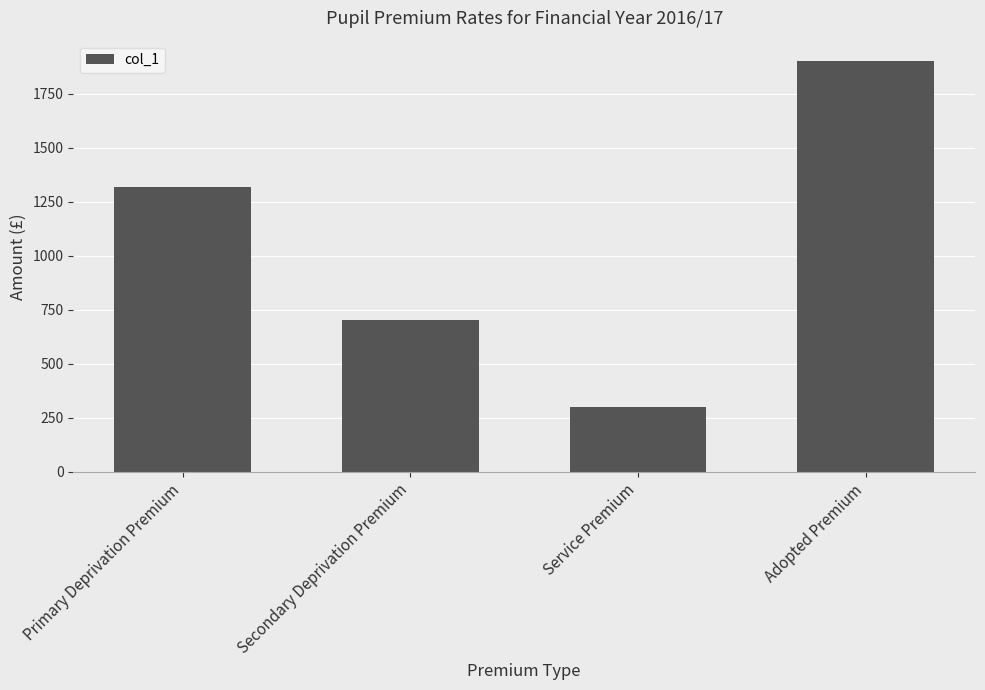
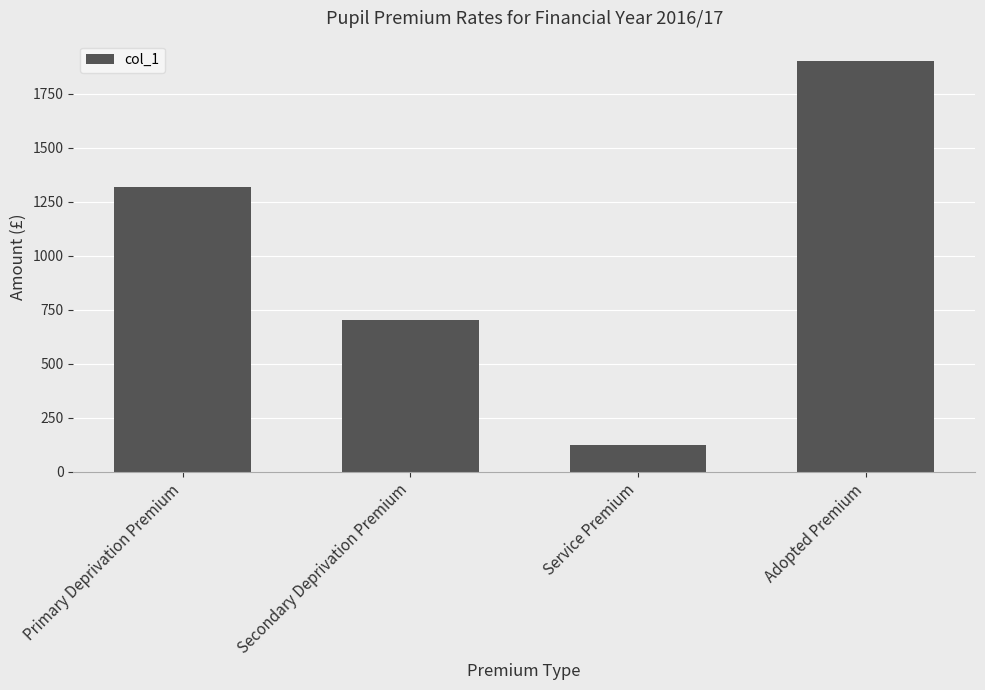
  {
    "Primary Deprivation Premium": 1320,
    "Secondary Deprivation Premium": 710,
-   "Service Premium": 300,
+   "Service Premium": 130,
    "Adopted Premium": 1900
  }
